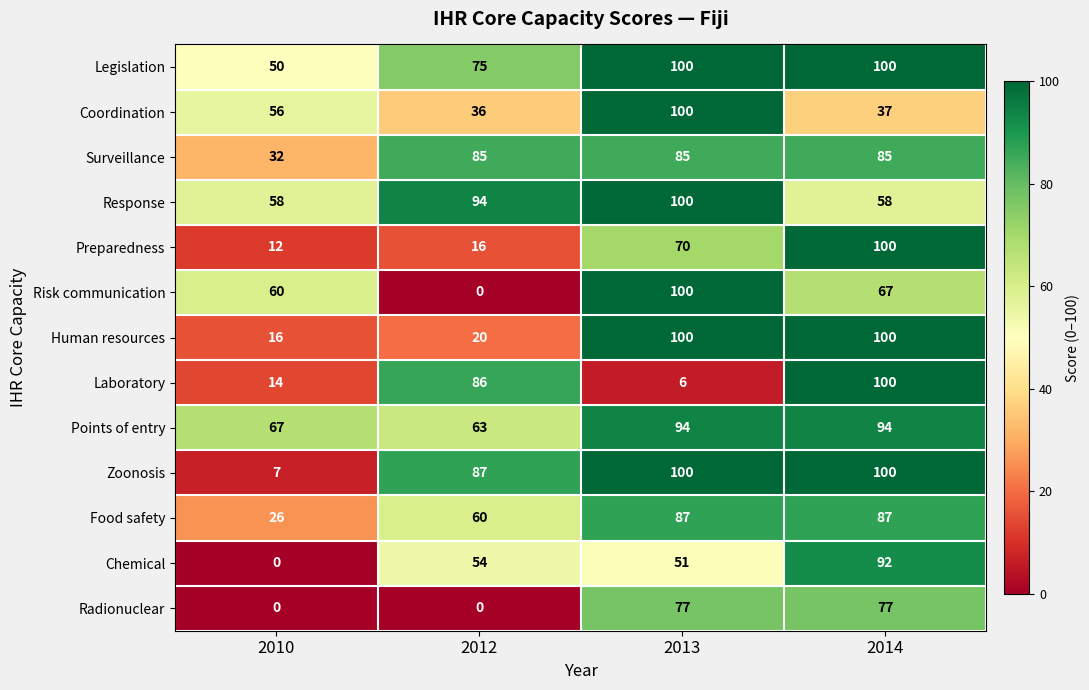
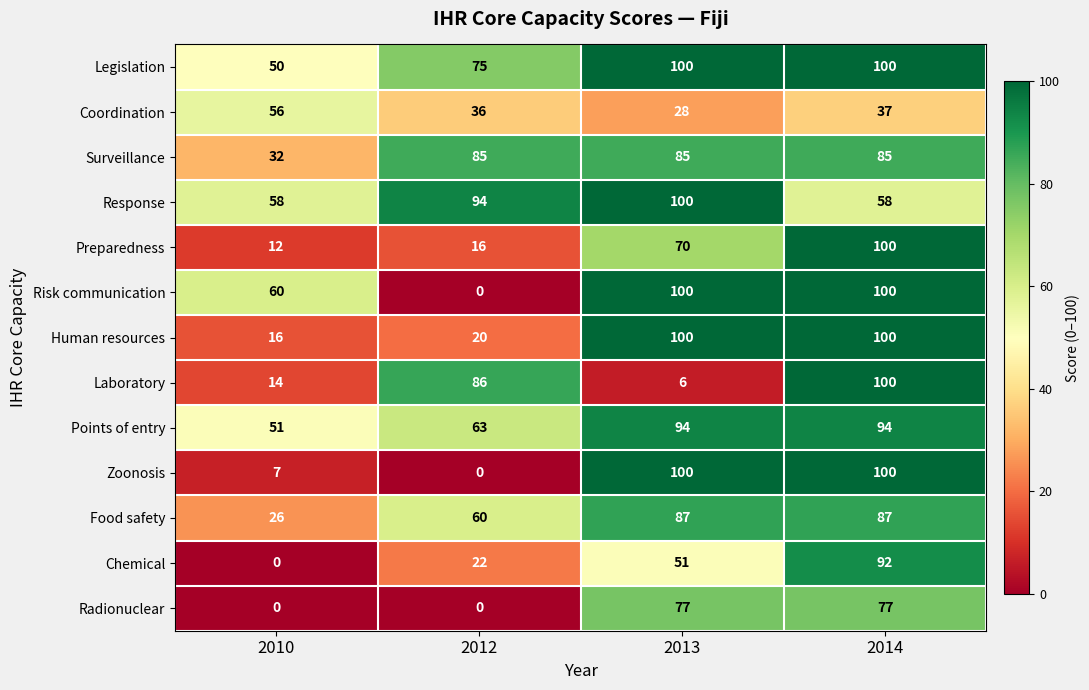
  {
    "Legislation": {
      "2010": 50,
      "2012": 75,
      "2013": 100,
      "2014": 100
    },
    "Coordination": {
      "2010": 56,
      "2012": 36,
-     "2013": 100,
+     "2013": 28,
      "2014": 37
    },
    "Surveillance": {
      "2010": 32,
      "2012": 85,
      "2013": 85,
      "2014": 85
    },
    "Response": {
      "2010": 58,
      "2012": 94,
      "2013": 100,
      "2014": 58
    },
    "Preparedness": {
      "2010": 12,
      "2012": 16,
      "2013": 70,
      "2014": 100
    },
    "Risk communication": {
      "2010": 60,
      "2012": 0,
      "2013": 100,
-     "2014": 67
+     "2014": 100
    },
    "Human resources": {
      "2010": 16,
      "2012": 20,
      "2013": 100,
      "2014": 100
    },
    "Laboratory": {
      "2010": 14,
      "2012": 86,
      "2013": 6,
      "2014": 100
    },
    "Points of entry": {
-     "2010": 67,
+     "2010": 51,
      "2012": 63,
      "2013": 94,
      "2014": 94
    },
    "Zoonosis": {
      "2010": 7,
-     "2012": 87,
+     "2012": 0,
      "2013": 100,
      "2014": 100
    },
    "Food safety": {
      "2010": 26,
      "2012": 60,
      "2013": 87,
      "2014": 87
    },
    "Chemical": {
      "2010": 0,
-     "2012": 54,
+     "2012": 22,
      "2013": 51,
      "2014": 92
    },
    "Radionuclear": {
      "2010": 0,
      "2012": 0,
      "2013": 77,
      "2014": 77
    }
  }
